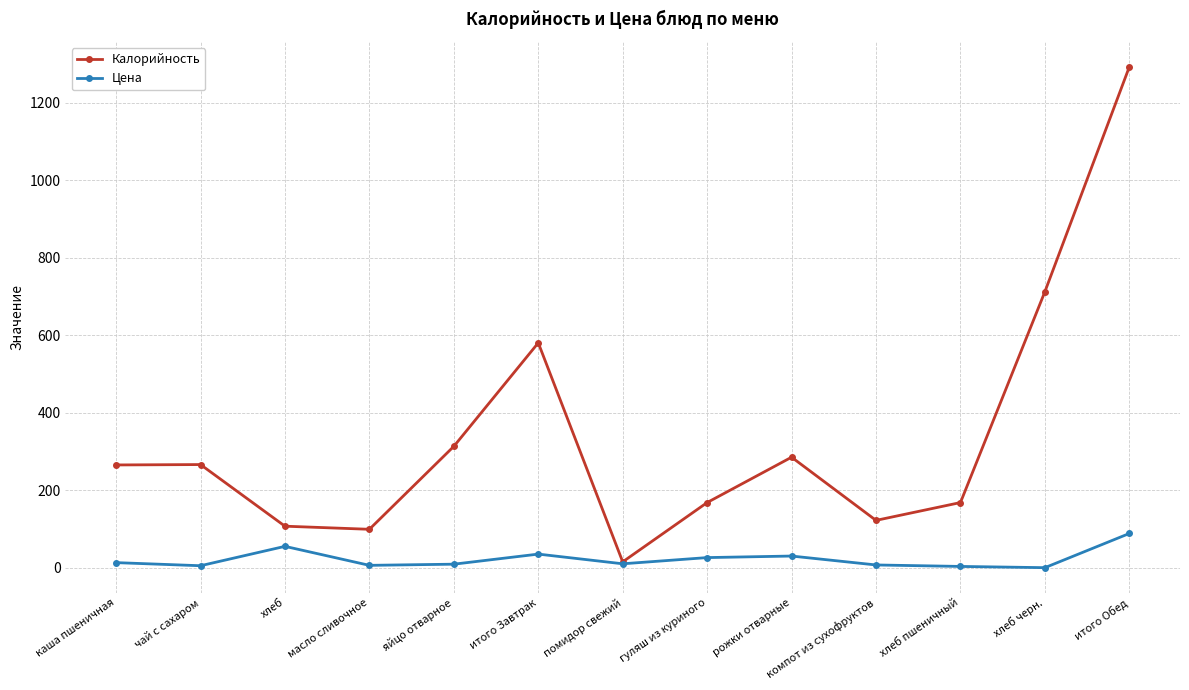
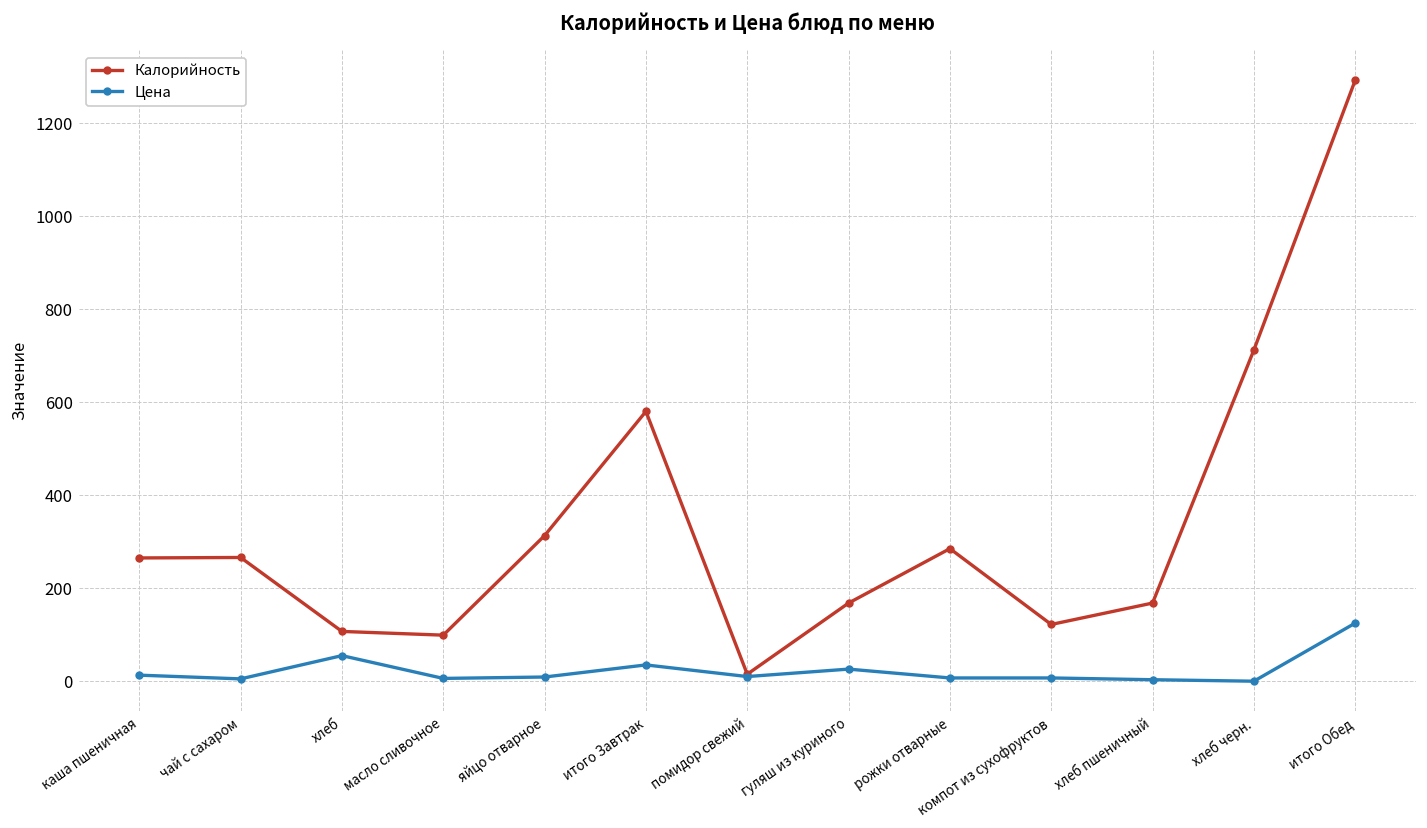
  {
    "Калорийность": {
      "каша пшеничная": 270,
      "чай с сахаром": 270,
      "хлеб": 110,
      "масло сливочное": 100,
      "яйцо отварное": 310,
      "итого Завтрак": 580,
      "гуляш из куриного": 170,
      "рожки отварные": 290,
      "компот из сухофруктов": 120,
      "хлеб пшеничный": 170,
      "хлеб черн.": 710,
      "итого Обед": 1290
    },
    "Цена": {
      "каша пшеничная": 10,
      "чай с сахаром": 10,
      "хлеб": 60,
      "масло сливочное": 10,
      "яйцо отварное": 10,
      "итого Завтрак": 40,
      "гуляш из куриного": 30,
-     "рожки отварные": 30,
+     "рожки отварные": 10,
      "компот из сухофруктов": 10,
      "хлеб пшеничный": 0,
      "хлеб черн.": 0,
-     "итого Обед": 90
+     "итого Обед": 120
    }
  }
